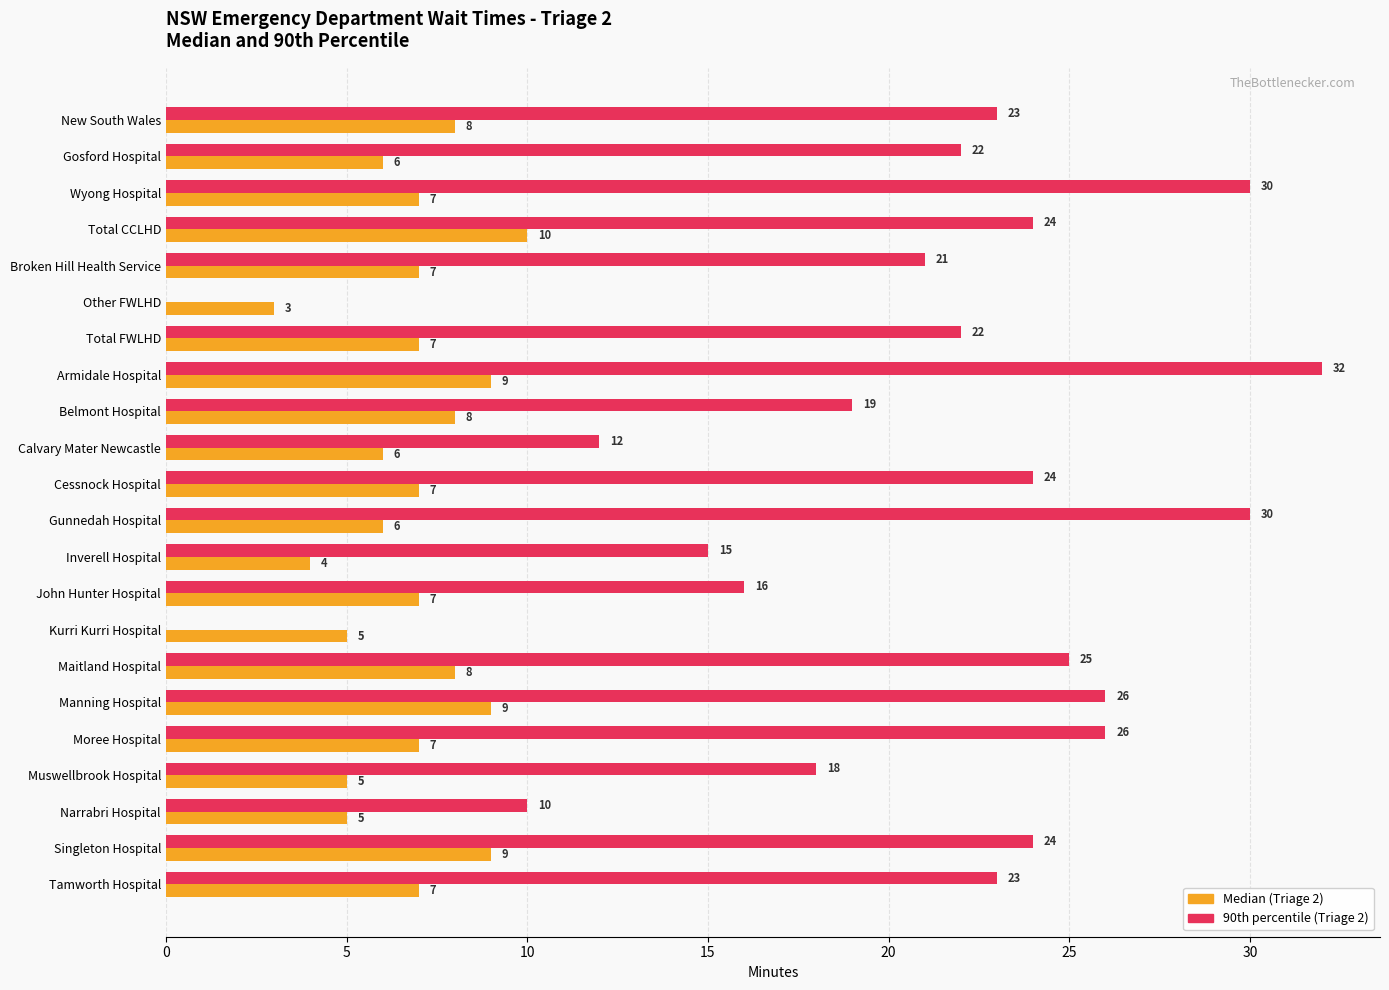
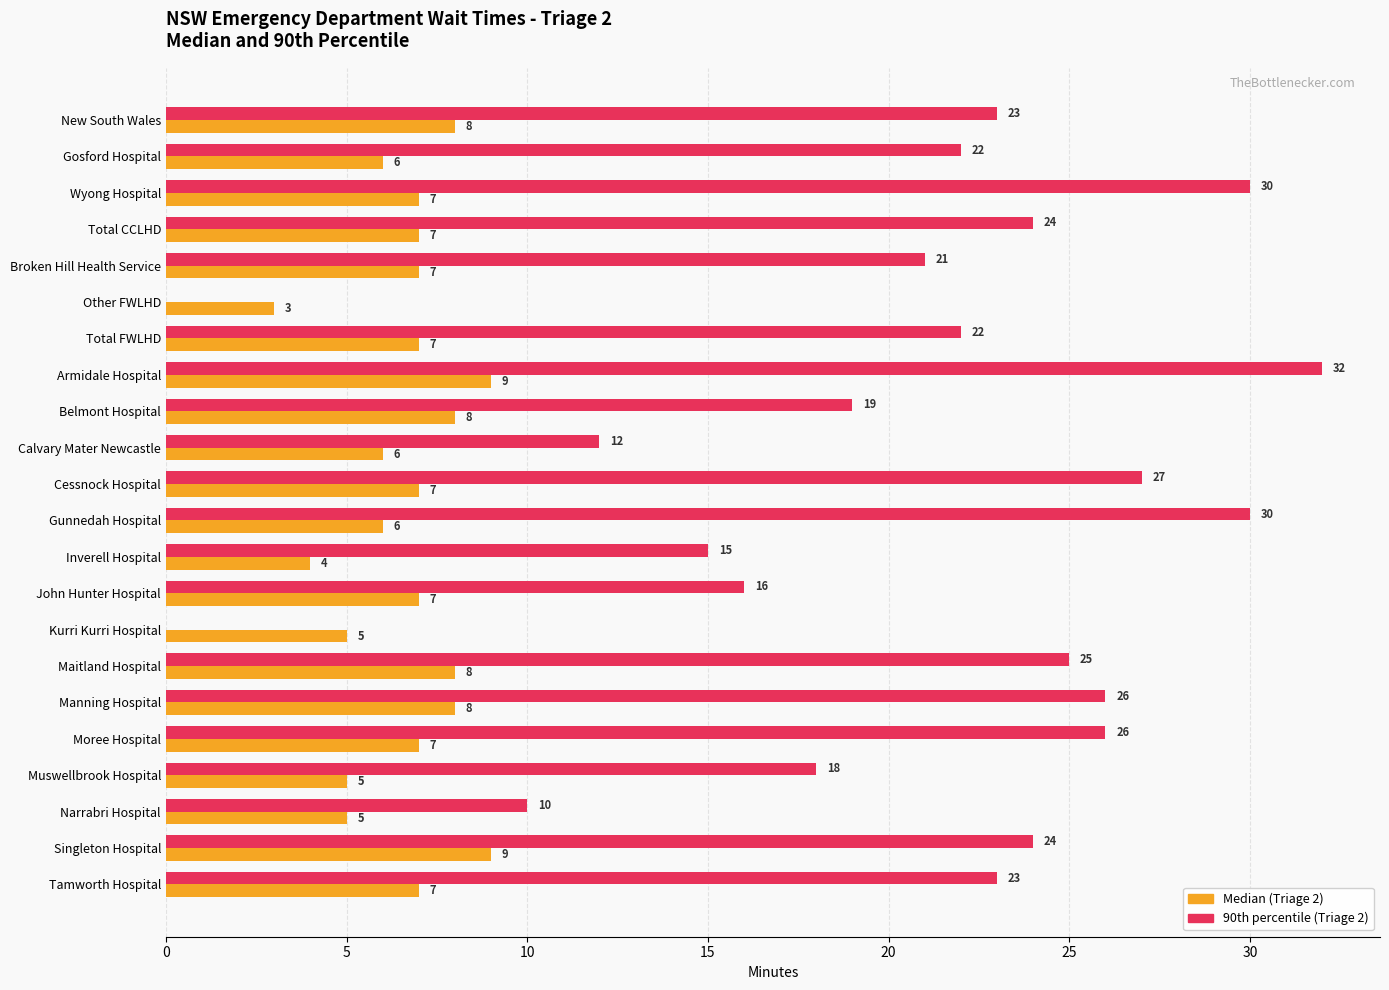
  {
    "Median (Triage 2)": {
      "New South Wales": 8,
      "Gosford Hospital": 6,
      "Wyong Hospital": 7,
-     "Total CCLHD": 10,
+     "Total CCLHD": 7,
      "Broken Hill Health Service": 7,
      "Other FWLHD": 3,
      "Total FWLHD": 7,
      "Armidale Hospital": 9,
      "Belmont Hospital": 8,
      "Calvary Mater Newcastle": 6,
      "Cessnock Hospital": 7,
      "Gunnedah Hospital": 6,
      "Inverell Hospital": 4,
      "John Hunter Hospital": 7,
      "Kurri Kurri Hospital": 5,
      "Maitland Hospital": 8,
-     "Manning Hospital": 9,
+     "Manning Hospital": 8,
      "Moree Hospital": 7,
      "Muswellbrook Hospital": 5,
      "Narrabri Hospital": 5,
      "Singleton Hospital": 9,
      "Tamworth Hospital": 7
    },
    "90th percentile (Triage 2)": {
      "New South Wales": 23,
      "Gosford Hospital": 22,
      "Wyong Hospital": 30,
      "Total CCLHD": 24,
      "Broken Hill Health Service": 21,
      "Total FWLHD": 22,
      "Armidale Hospital": 32,
      "Belmont Hospital": 19,
      "Calvary Mater Newcastle": 12,
-     "Cessnock Hospital": 24,
+     "Cessnock Hospital": 27,
      "Gunnedah Hospital": 30,
      "Inverell Hospital": 15,
      "John Hunter Hospital": 16,
      "Maitland Hospital": 25,
      "Manning Hospital": 26,
      "Moree Hospital": 26,
      "Muswellbrook Hospital": 18,
      "Narrabri Hospital": 10,
      "Singleton Hospital": 24,
      "Tamworth Hospital": 23
    }
  }
